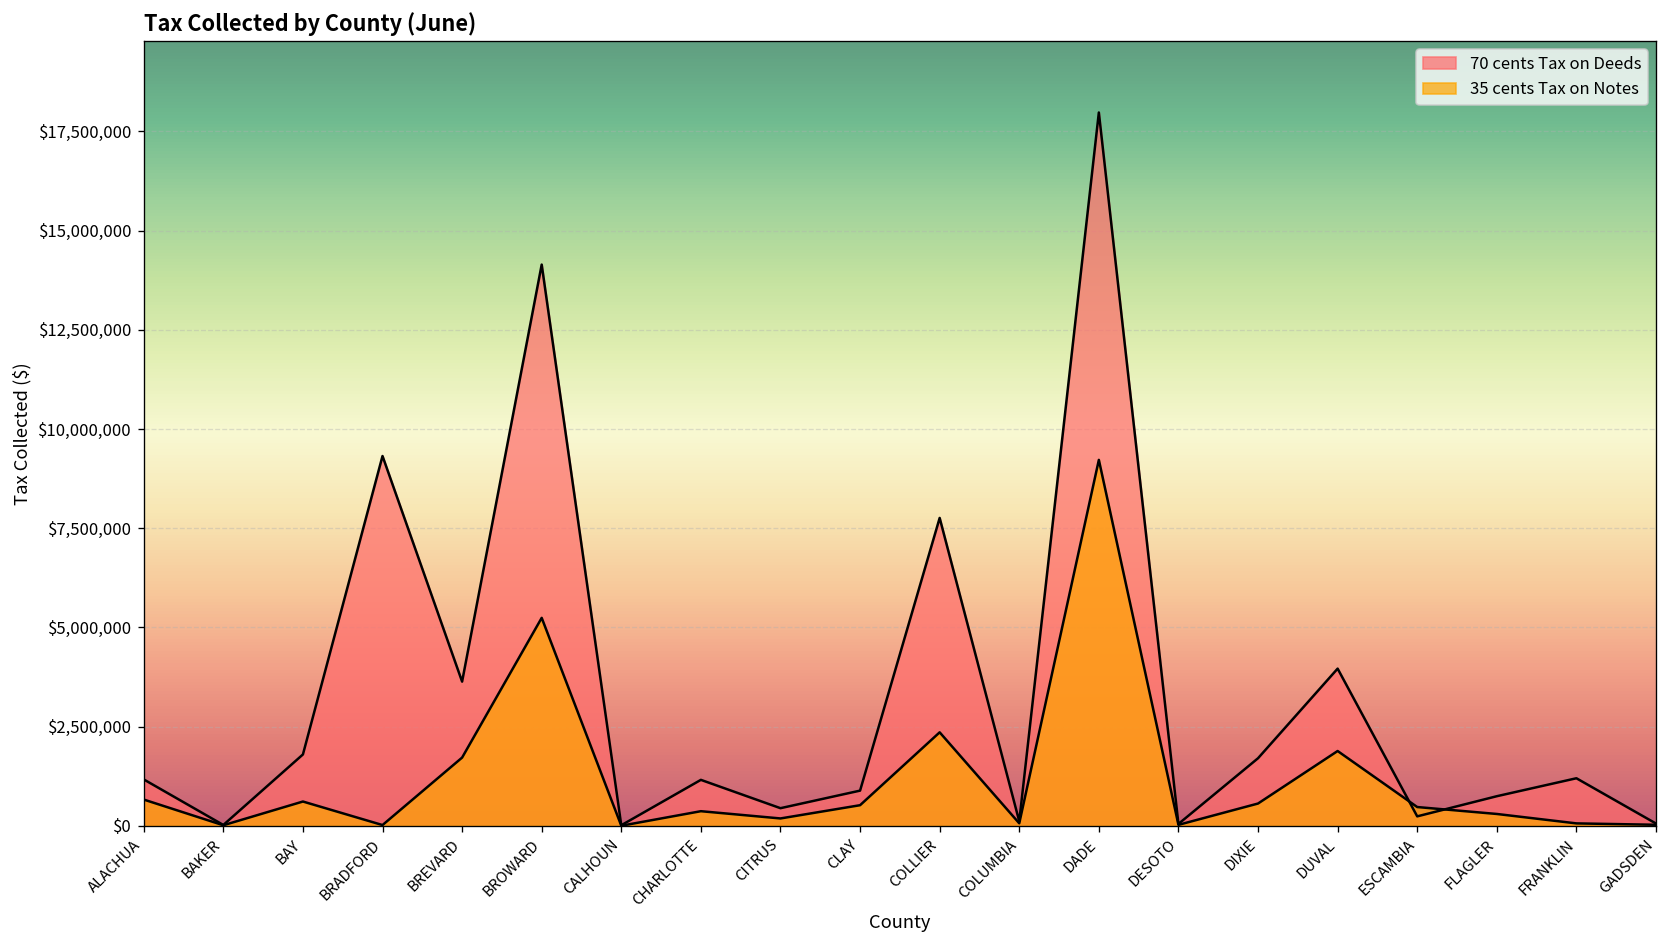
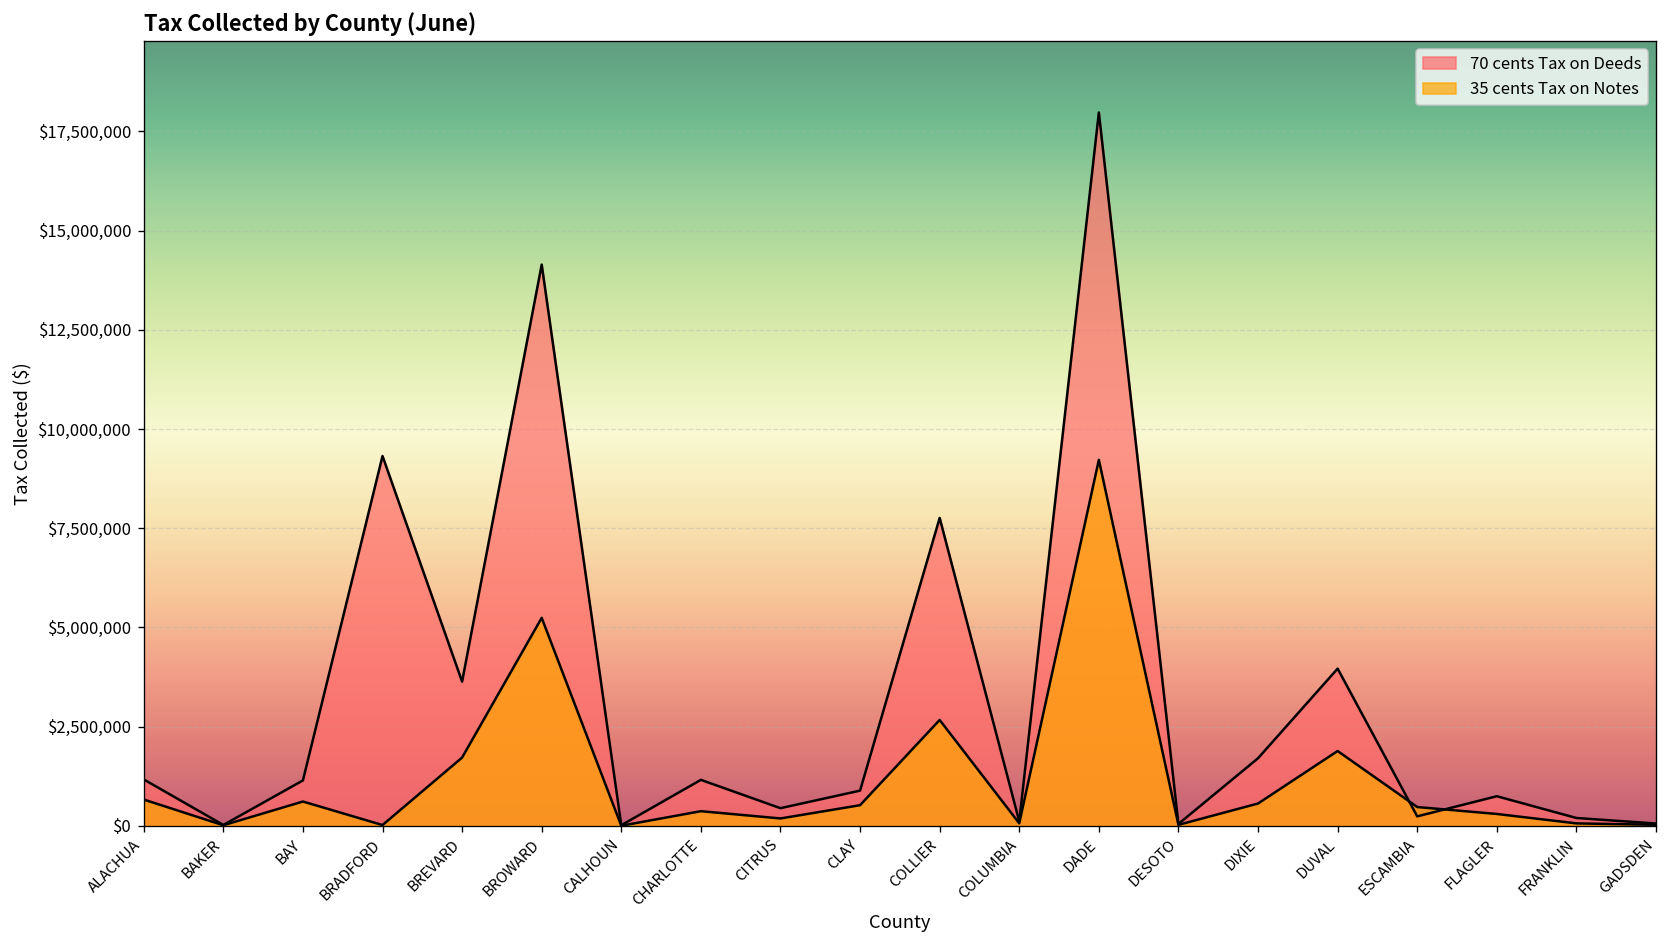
  {
    "70 cents Tax on Deeds": {
      "ALACHUA": "$1,200,000",
-     "BAY": "$1,800,000",
+     "BAY": "$1,100,000",
      "BRADFORD": "$9,300,000",
      "BREVARD": "$3,600,000",
      "BROWARD": "$14,100,000",
      "CHARLOTTE": "$1,200,000",
      "CITRUS": "$400,000",
      "CLAY": "$900,000",
      "COLLIER": "$7,800,000",
      "DADE": "$18,000,000",
      "DIXIE": "$1,700,000",
      "DUVAL": "$4,000,000",
      "ESCAMBIA": "$200,000",
      "FLAGLER": "$700,000",
-     "FRANKLIN": "$1,200,000"
+     "FRANKLIN": "$200,000"
    },
    "35 cents Tax on Notes": {
      "ALACHUA": "$700,000",
      "BAY": "$600,000",
      "BRADFORD": "$0",
      "BREVARD": "$1,700,000",
      "BROWARD": "$5,200,000",
      "CHARLOTTE": "$400,000",
      "CITRUS": "$200,000",
      "CLAY": "$500,000",
-     "COLLIER": "$2,400,000",
+     "COLLIER": "$2,700,000",
      "DADE": "$9,200,000",
      "DIXIE": "$600,000",
      "DUVAL": "$1,900,000",
      "ESCAMBIA": "$500,000",
      "FLAGLER": "$300,000",
      "FRANKLIN": "$100,000"
    }
  }
